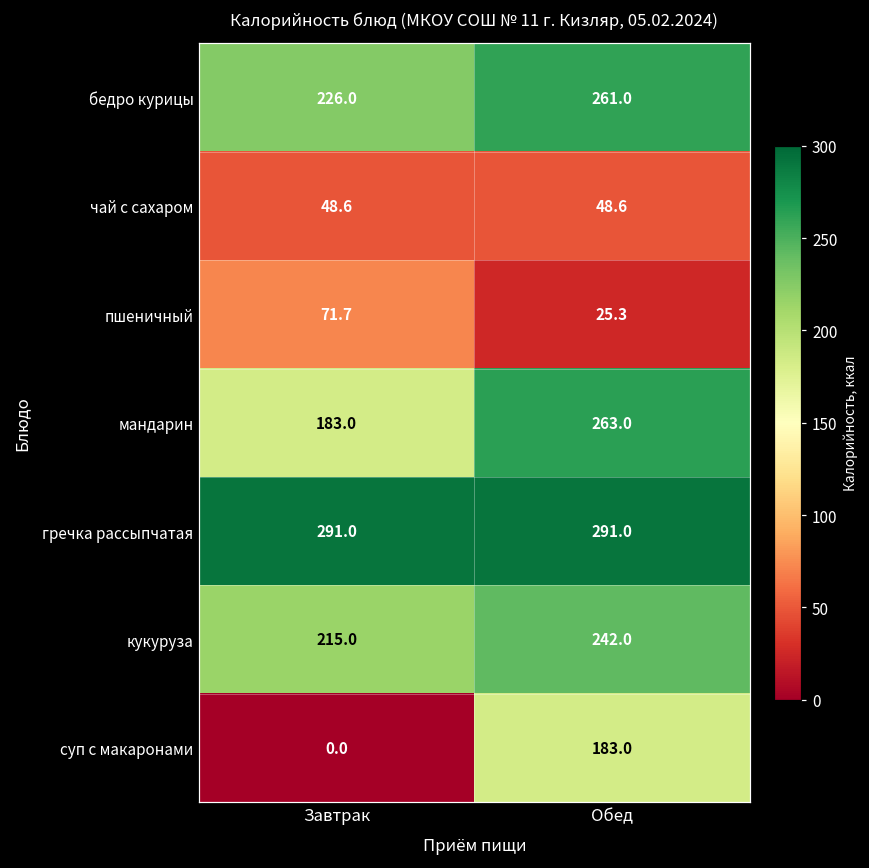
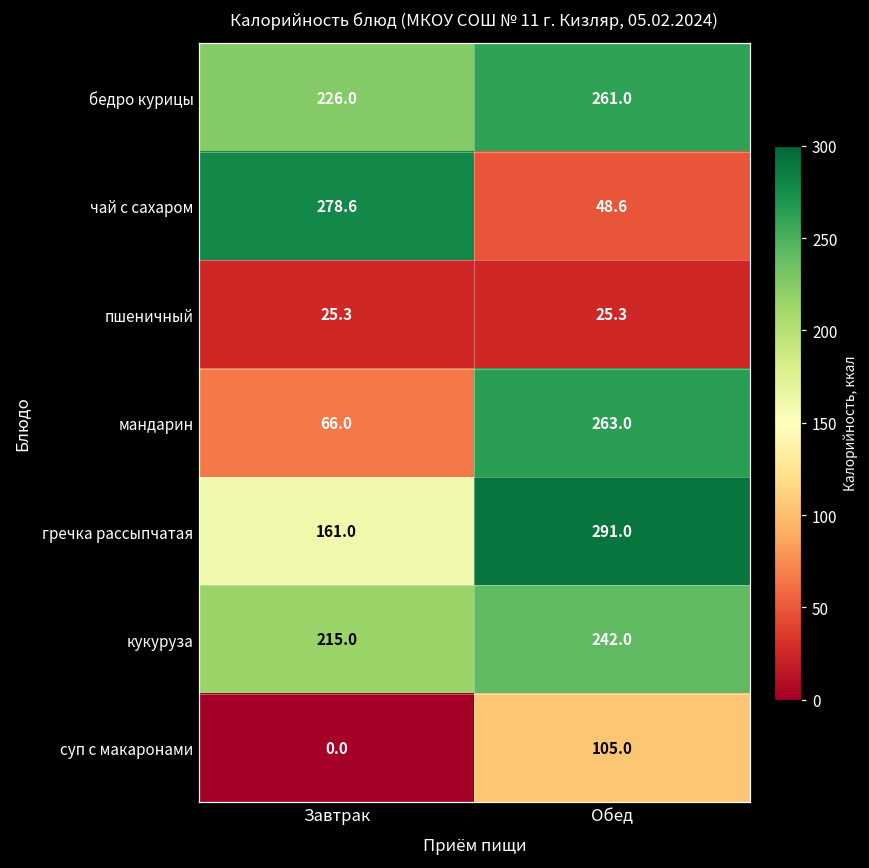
  {
    "бедро курицы": {
      "Завтрак": 226.0,
      "Обед": 261.0
    },
    "чай с сахаром": {
-     "Завтрак": 48.6,
+     "Завтрак": 278.6,
      "Обед": 48.6
    },
    "пшеничный": {
-     "Завтрак": 71.7,
+     "Завтрак": 25.3,
      "Обед": 25.3
    },
    "мандарин": {
-     "Завтрак": 183.0,
+     "Завтрак": 66.0,
      "Обед": 263.0
    },
    "гречка рассыпчатая": {
-     "Завтрак": 291.0,
+     "Завтрак": 161.0,
      "Обед": 291.0
    },
    "кукуруза": {
      "Завтрак": 215.0,
      "Обед": 242.0
    },
    "суп с макаронами": {
      "Завтрак": 0.0,
-     "Обед": 183.0
+     "Обед": 105.0
    }
  }
